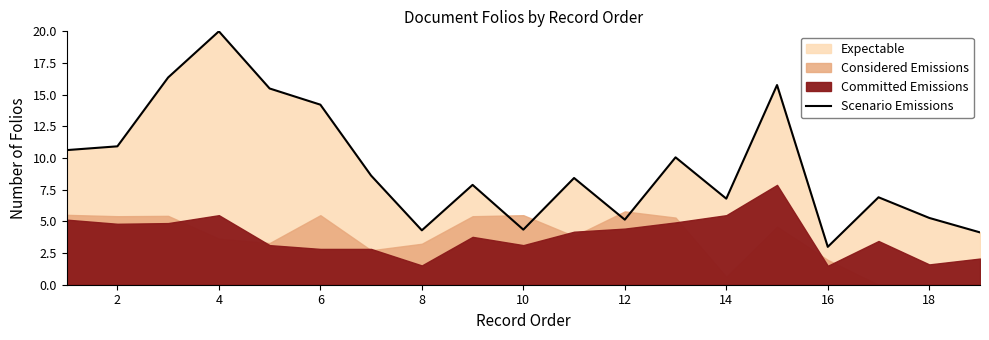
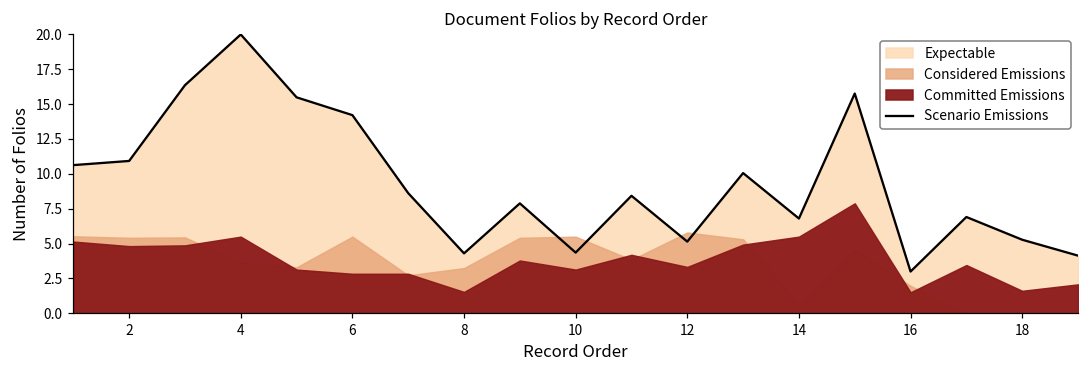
  {
    "Expectable": {
      "2": 10.9,
      "4": 20.0,
      "6": 14.2,
      "8": 4.3,
      "10": 4.3,
      "12": 5.1,
      "14": 6.8,
      "16": 3.0,
      "18": 5.3
    },
    "Considered Emissions": {
      "2": 5.4,
      "4": 3.6,
      "6": 5.5,
      "8": 3.2,
      "10": 5.5,
      "12": 5.8,
      "14": 0.6,
      "16": 2.0,
      "18": 0.0
    },
    "Committed Emissions": {
      "2": 4.8,
      "4": 5.5,
      "6": 2.8,
      "8": 1.5,
      "10": 3.1,
-     "12": 4.4,
+     "12": 3.3,
      "14": 5.5,
      "16": 1.5,
      "18": 1.6
    }
  }
